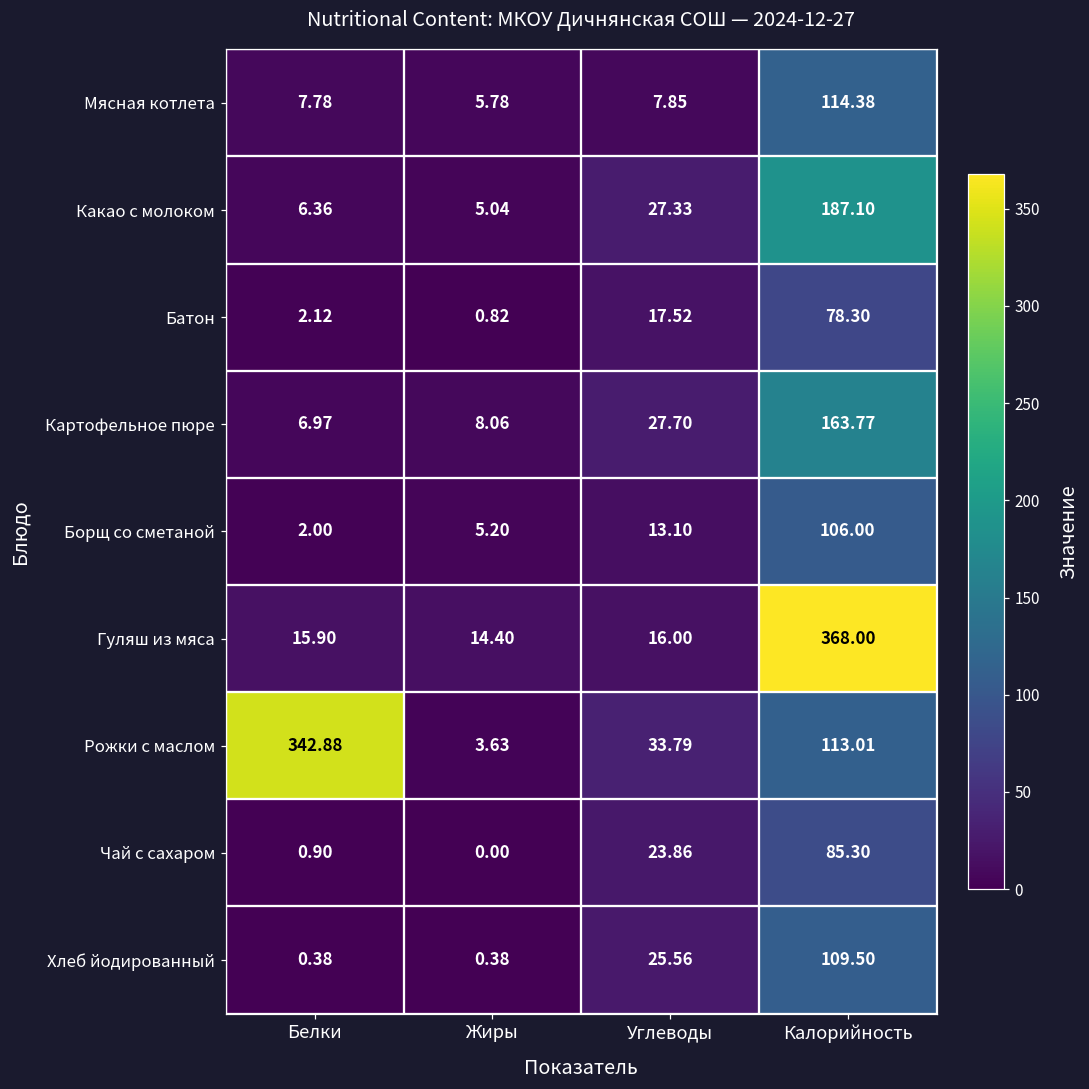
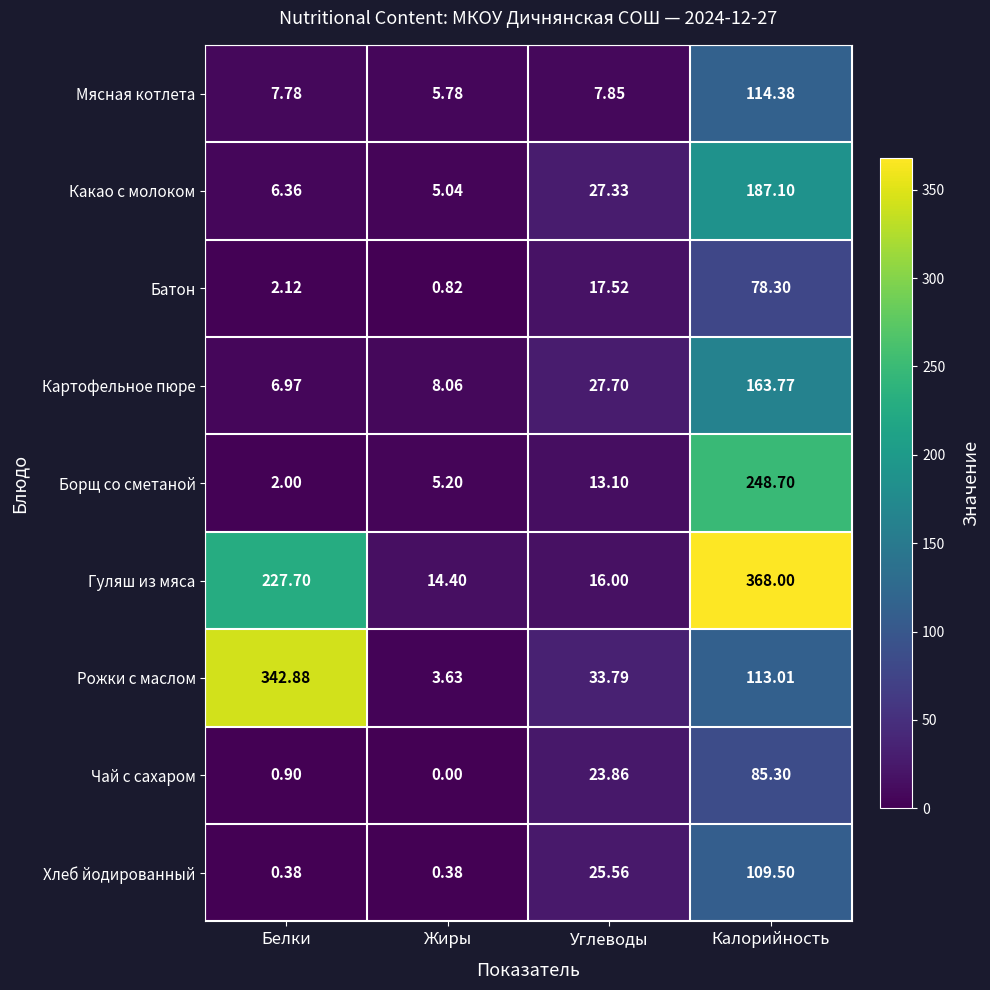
  {
    "Мясная котлета": {
      "Белки": 7.78,
      "Жиры": 5.78,
      "Углеводы": 7.85,
      "Калорийность": 114.38
    },
    "Какао с молоком": {
      "Белки": 6.36,
      "Жиры": 5.04,
      "Углеводы": 27.33,
      "Калорийность": 187.10
    },
    "Батон": {
      "Белки": 2.12,
      "Жиры": 0.82,
      "Углеводы": 17.52,
      "Калорийность": 78.30
    },
    "Картофельное пюре": {
      "Белки": 6.97,
      "Жиры": 8.06,
      "Углеводы": 27.70,
      "Калорийность": 163.77
    },
    "Борщ со сметаной": {
      "Белки": 2.00,
      "Жиры": 5.20,
      "Углеводы": 13.10,
-     "Калорийность": 106.00
+     "Калорийность": 248.70
    },
    "Гуляш из мяса": {
-     "Белки": 15.90,
+     "Белки": 227.70,
      "Жиры": 14.40,
      "Углеводы": 16.00,
      "Калорийность": 368.00
    },
    "Рожки с маслом": {
      "Белки": 342.88,
      "Жиры": 3.63,
      "Углеводы": 33.79,
      "Калорийность": 113.01
    },
    "Чай с сахаром": {
      "Белки": 0.90,
      "Жиры": 0.00,
      "Углеводы": 23.86,
      "Калорийность": 85.30
    },
    "Хлеб йодированный": {
      "Белки": 0.38,
      "Жиры": 0.38,
      "Углеводы": 25.56,
      "Калорийность": 109.50
    }
  }
